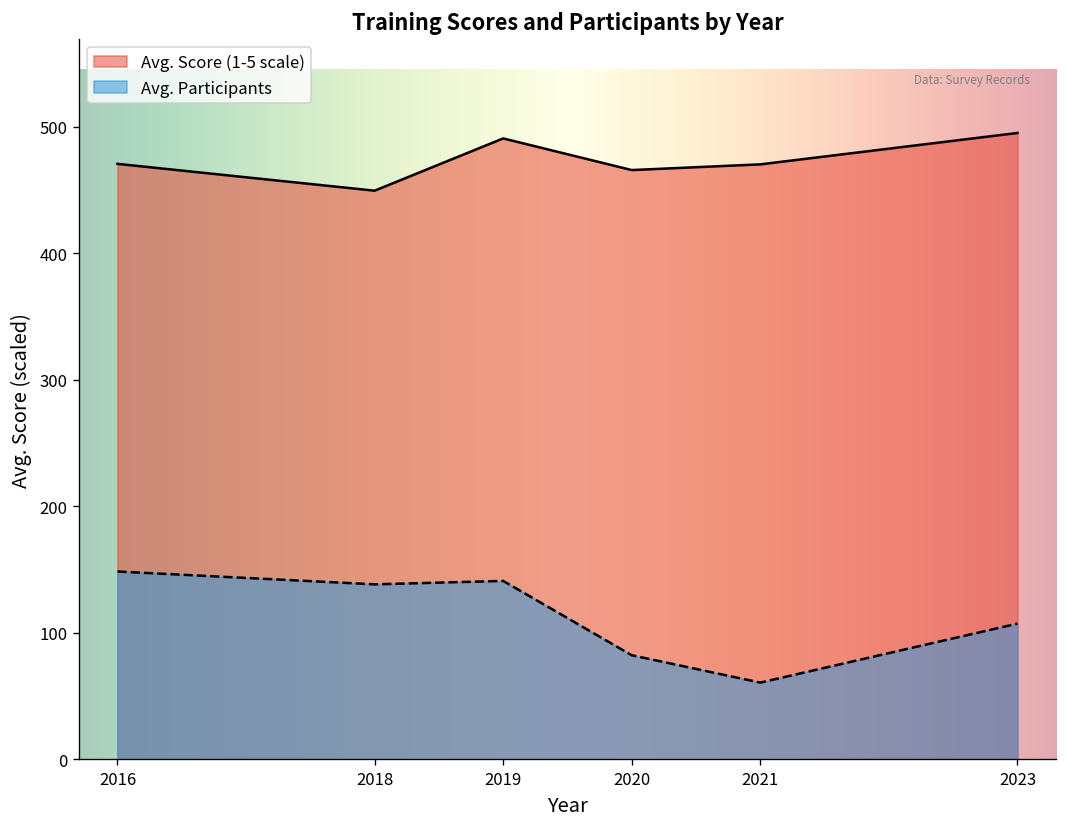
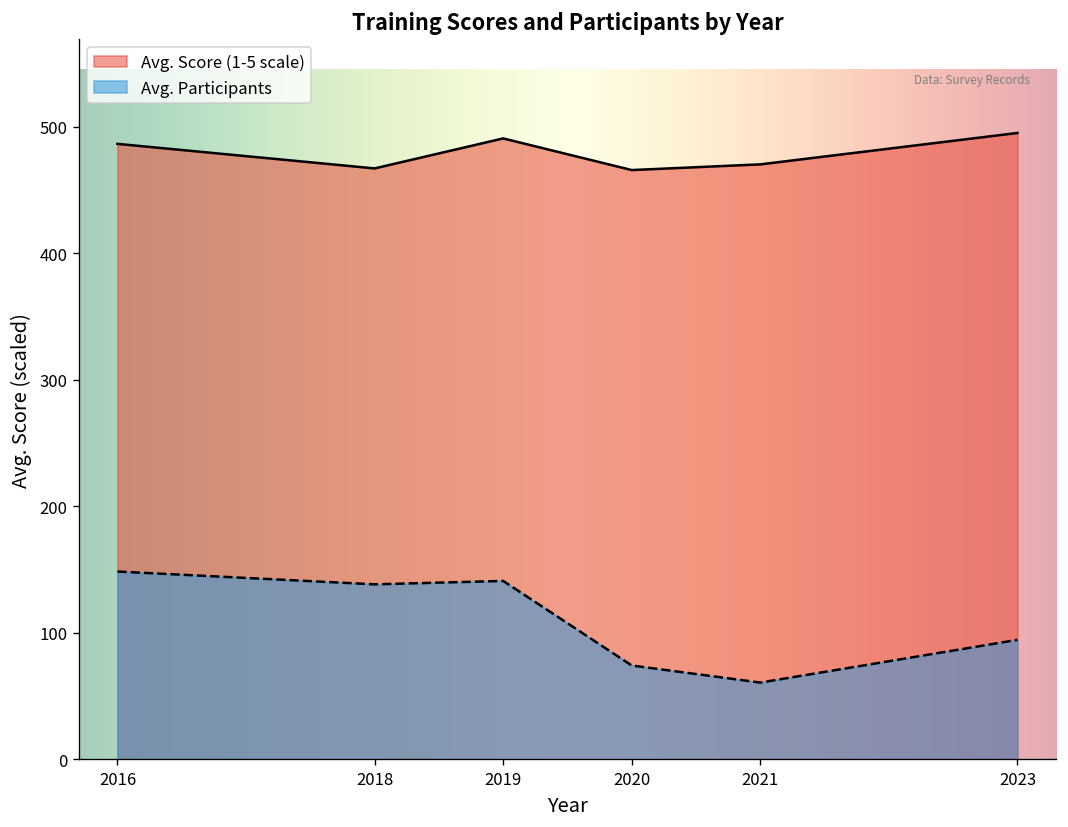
  {
    "Avg. Score (1-5 scale)": {
-     "2016": 471,
-     "2018": 449,
+     "2016": 486,
+     "2018": 467,
      "2019": 491,
      "2020": 466,
      "2021": 470,
      "2023": 495
    },
    "Avg. Participants": {
      "2016": 149,
      "2018": 138,
      "2019": 141,
-     "2020": 82,
+     "2020": 74,
      "2021": 61,
-     "2023": 107
+     "2023": 95
    }
  }
